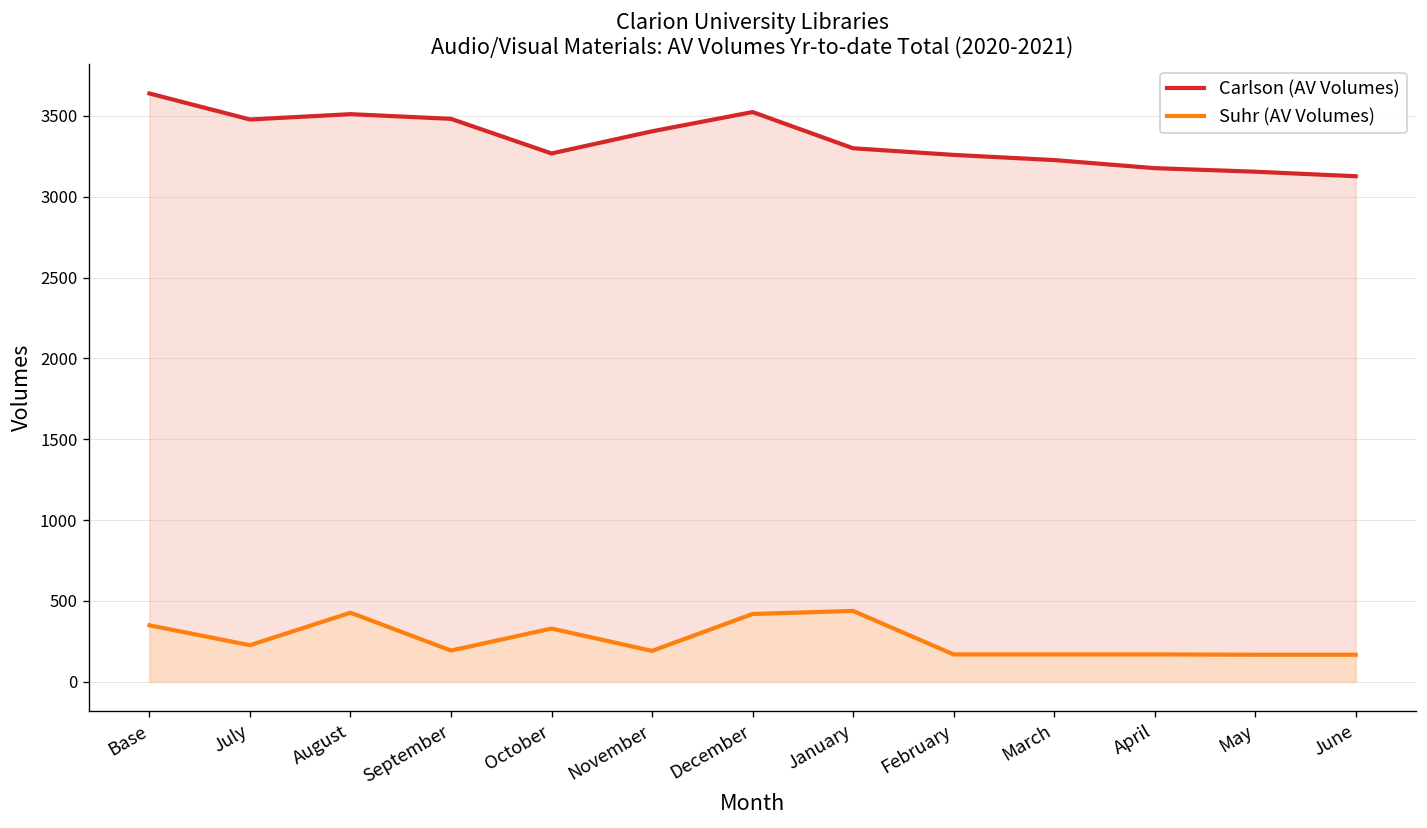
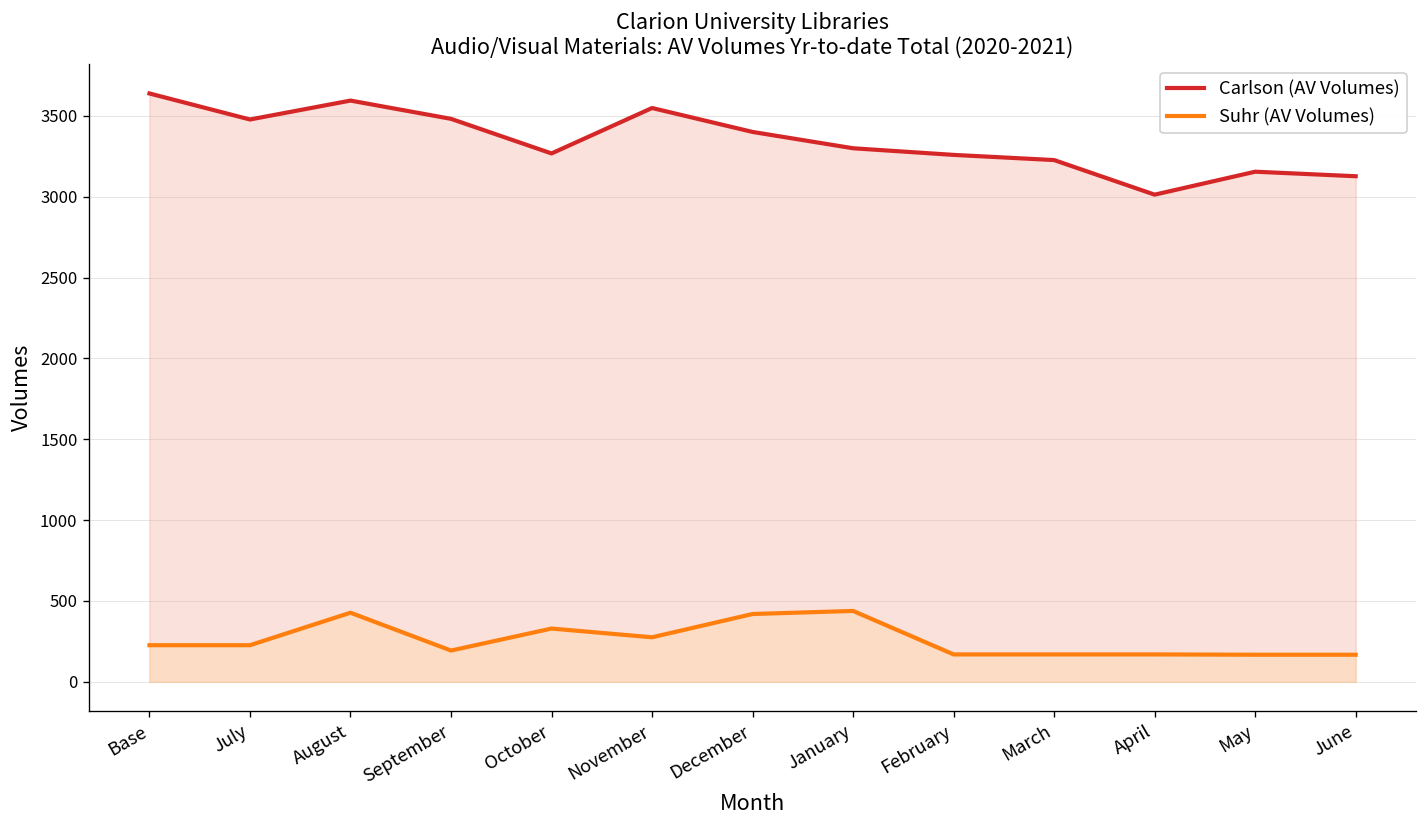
  {
    "Carlson (AV Volumes)": {
      "Base": 3640,
      "July": 3480,
-     "August": 3510,
+     "August": 3600,
      "September": 3480,
      "October": 3270,
-     "November": 3410,
-     "December": 3520,
+     "November": 3550,
+     "December": 3400,
      "January": 3300,
      "February": 3260,
      "March": 3230,
-     "April": 3180,
+     "April": 3010,
      "May": 3160,
      "June": 3130
    },
    "Suhr (AV Volumes)": {
-     "Base": 350,
+     "Base": 230,
      "July": 230,
      "August": 430,
      "September": 190,
      "October": 330,
-     "November": 190,
+     "November": 280,
      "December": 420,
      "January": 440,
      "February": 170,
      "March": 170,
      "April": 170,
      "May": 170,
      "June": 170
    }
  }
